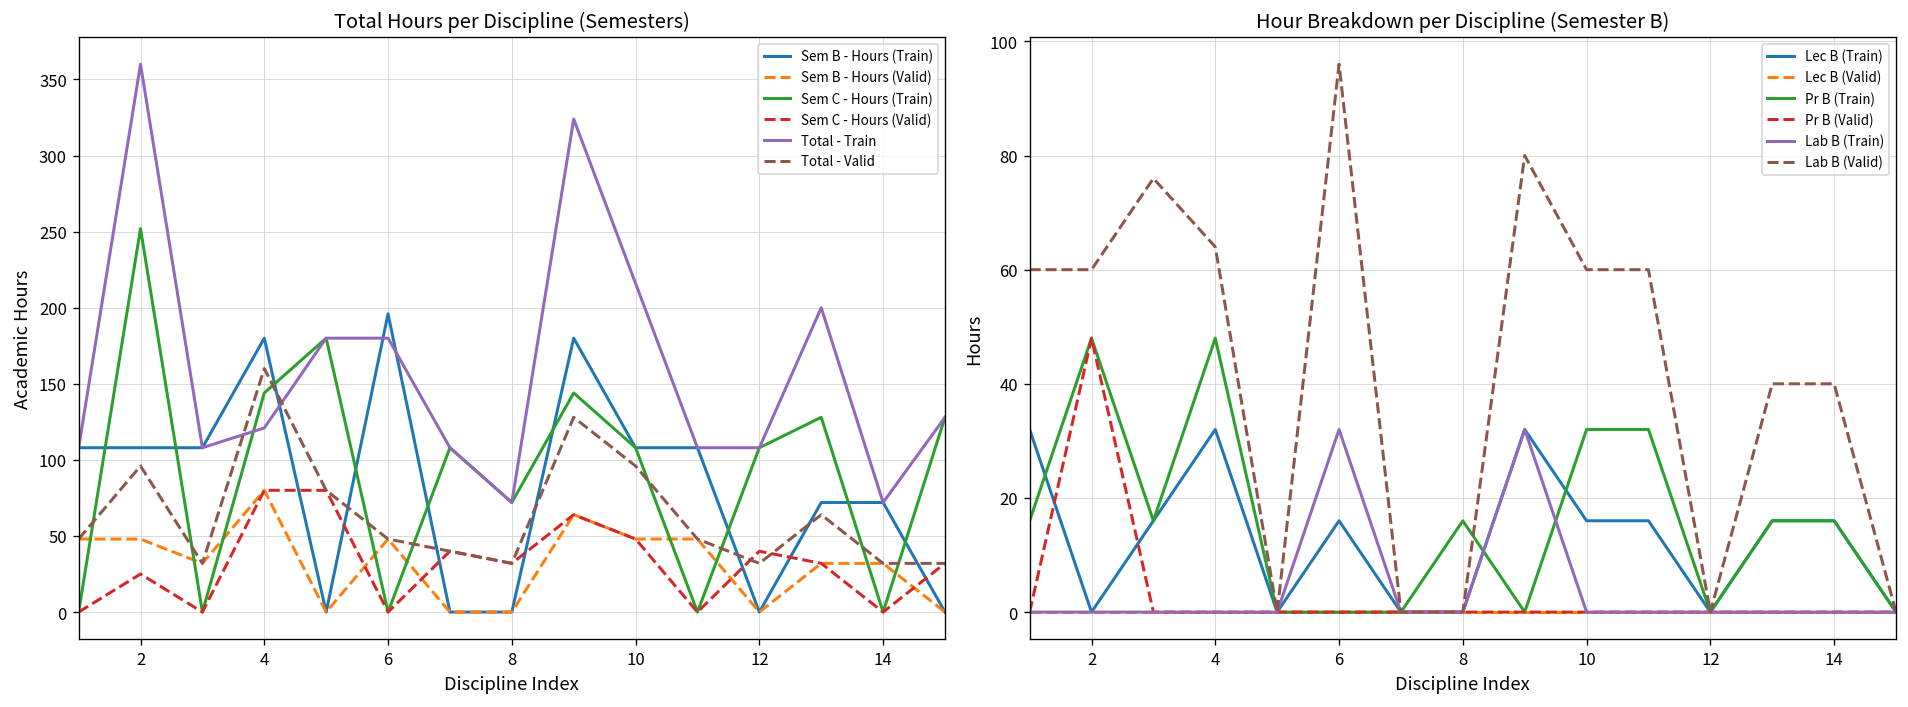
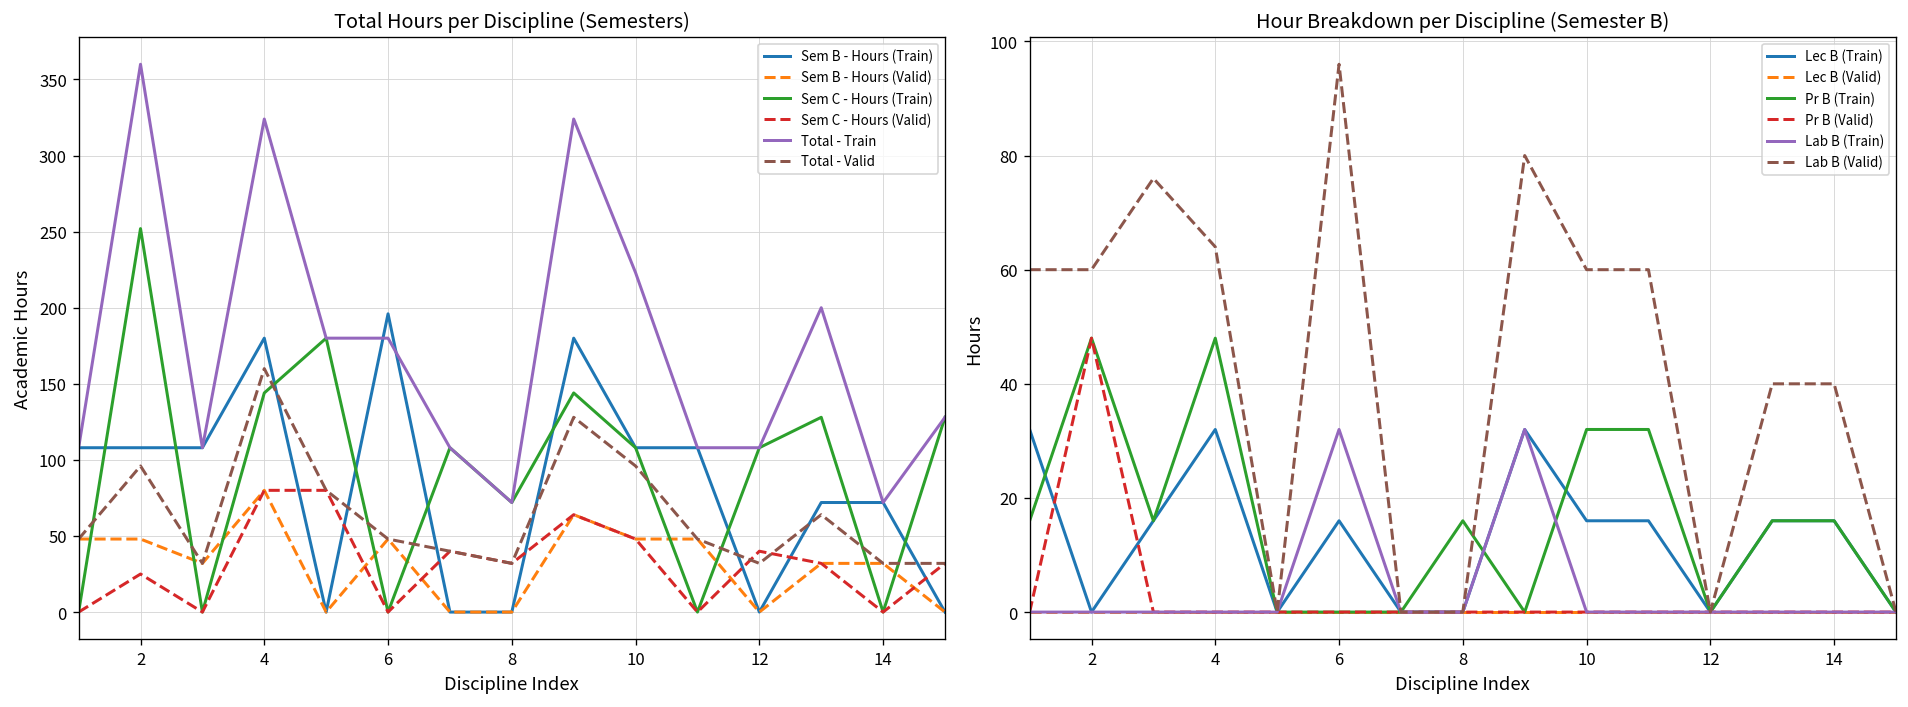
  {
    "Total Hours per Discipline (Semesters)": {
      "Sem B - Hours (Train)": {
        "2": 108,
        "4": 180,
        "6": 196
      },
      "Sem B - Hours (Valid)": {
        "2": 48
      },
      "Sem C - Hours (Train)": {
        "2": 252,
        "4": 144
      },
      "Sem C - Hours (Valid)": {
        "2": 25,
        "12": 40
      },
      "Total - Train": {
        "2": 360,
-       "4": 121,
+       "4": 324,
        "6": 180,
-       "10": 216
+       "10": 223
      },
      "Total - Valid": {
        "2": 96,
        "4": 160,
        "10": 96,
        "12": 32
      }
    },
    "Hour Breakdown per Discipline (Semester B)": {
      "Lec B (Train)": {
        "4": 32,
        "6": 16,
        "10": 16
      },
      "Pr B (Train)": {
        "4": 48,
        "8": 16,
        "10": 32
      },
      "Lab B (Train)": {
        "6": 32
      },
      "Lab B (Valid)": {
        "2": 60,
        "4": 64,
        "6": 96,
        "10": 60,
        "14": 40
      }
    }
  }
